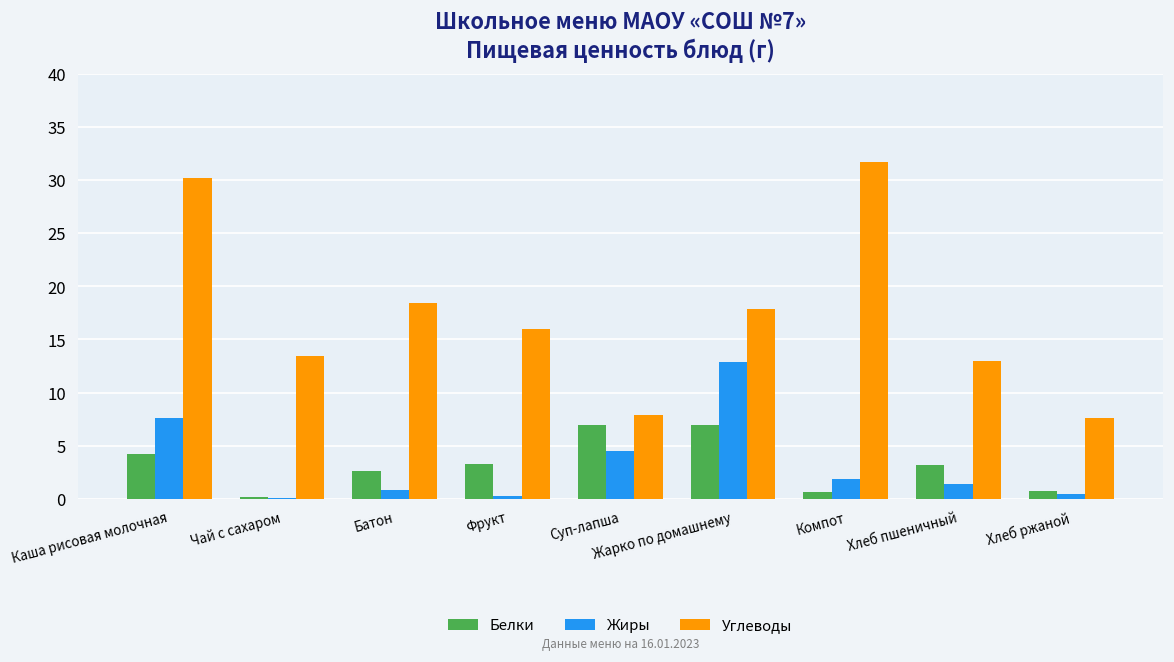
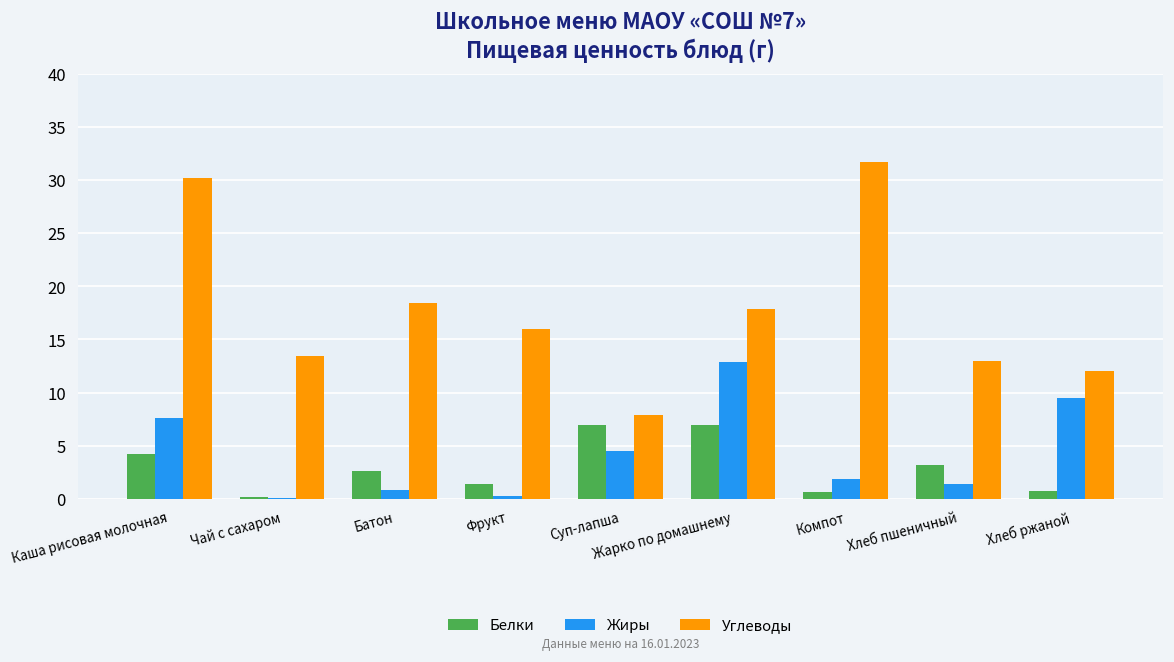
  {
    "Белки": {
      "Каша рисовая молочная": 4,
      "Батон": 3,
-     "Фрукт": 3,
+     "Фрукт": 1,
      "Суп-лапша": 7,
      "Жарко по домашнему": 7,
      "Компот": 1,
      "Хлеб пшеничный": 3,
      "Хлеб ржаной": 1
    },
    "Жиры": {
      "Каша рисовая молочная": 8,
      "Батон": 1,
      "Фрукт": 0,
      "Суп-лапша": 4,
      "Жарко по домашнему": 13,
      "Компот": 2,
      "Хлеб пшеничный": 1,
-     "Хлеб ржаной": 1
+     "Хлеб ржаной": 10
    },
    "Углеводы": {
      "Каша рисовая молочная": 30,
      "Чай с сахаром": 13,
      "Батон": 18,
      "Фрукт": 16,
      "Суп-лапша": 8,
      "Жарко по домашнему": 18,
      "Компот": 32,
      "Хлеб пшеничный": 13,
-     "Хлеб ржаной": 8
+     "Хлеб ржаной": 12
    }
  }
